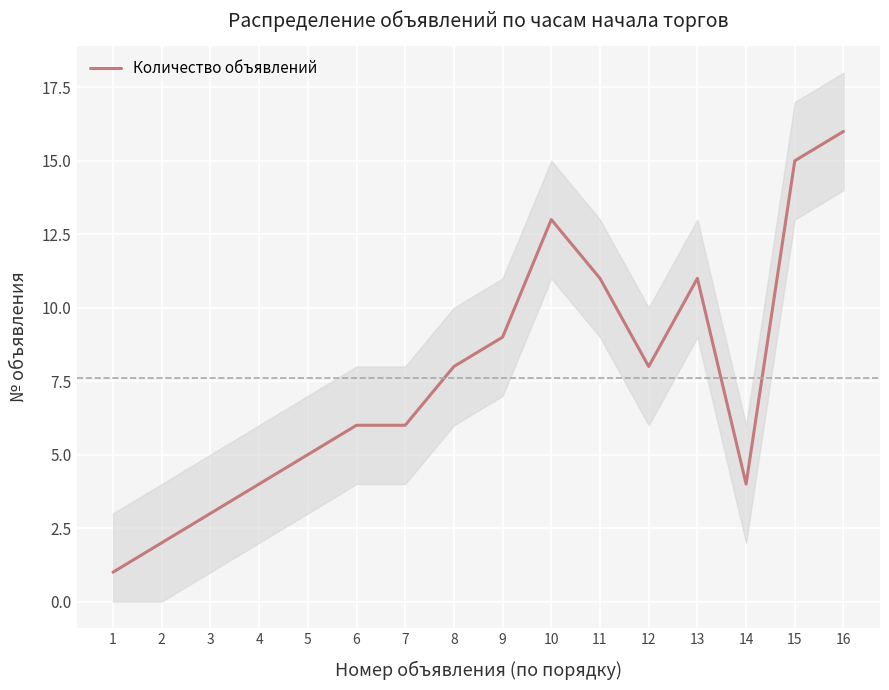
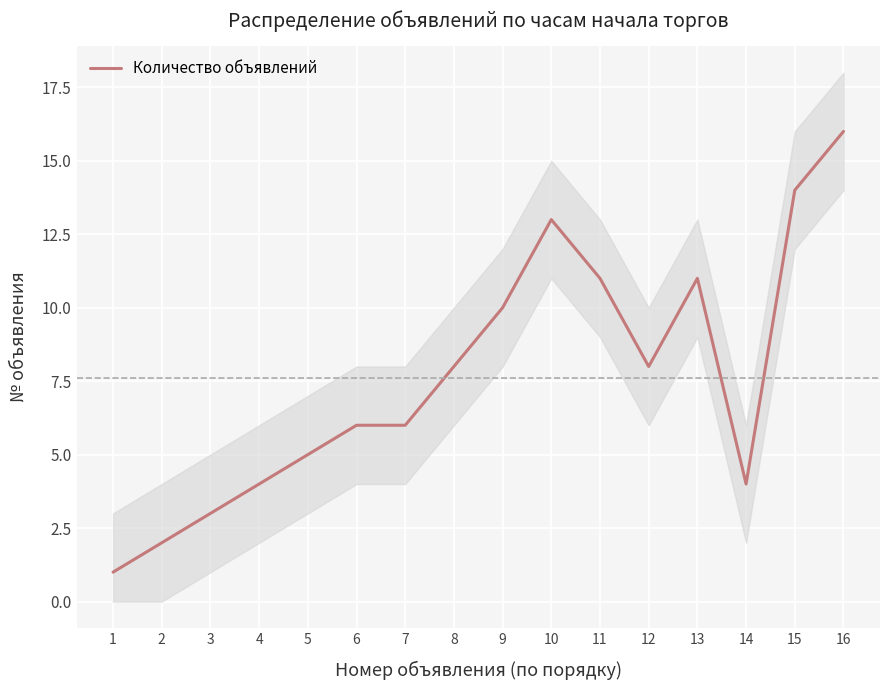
  {
    "Количество объявлений": {
      "1": 1,
      "2": 2,
      "3": 3,
      "4": 4,
      "5": 5,
      "6": 6,
      "7": 6,
      "8": 8,
-     "9": 9,
+     "9": 10,
      "10": 13,
      "11": 11,
      "12": 8,
      "13": 11,
      "14": 4,
-     "15": 15,
+     "15": 14,
      "16": 16
    }
  }
